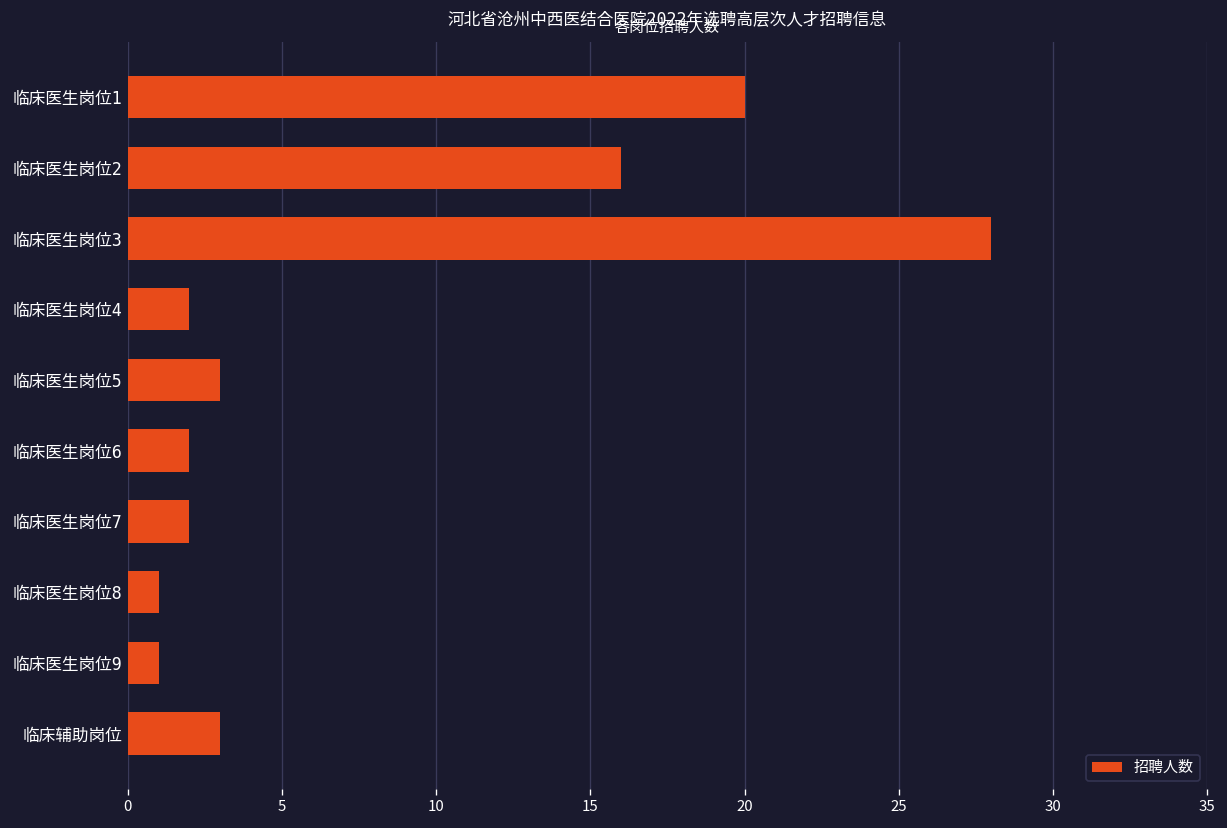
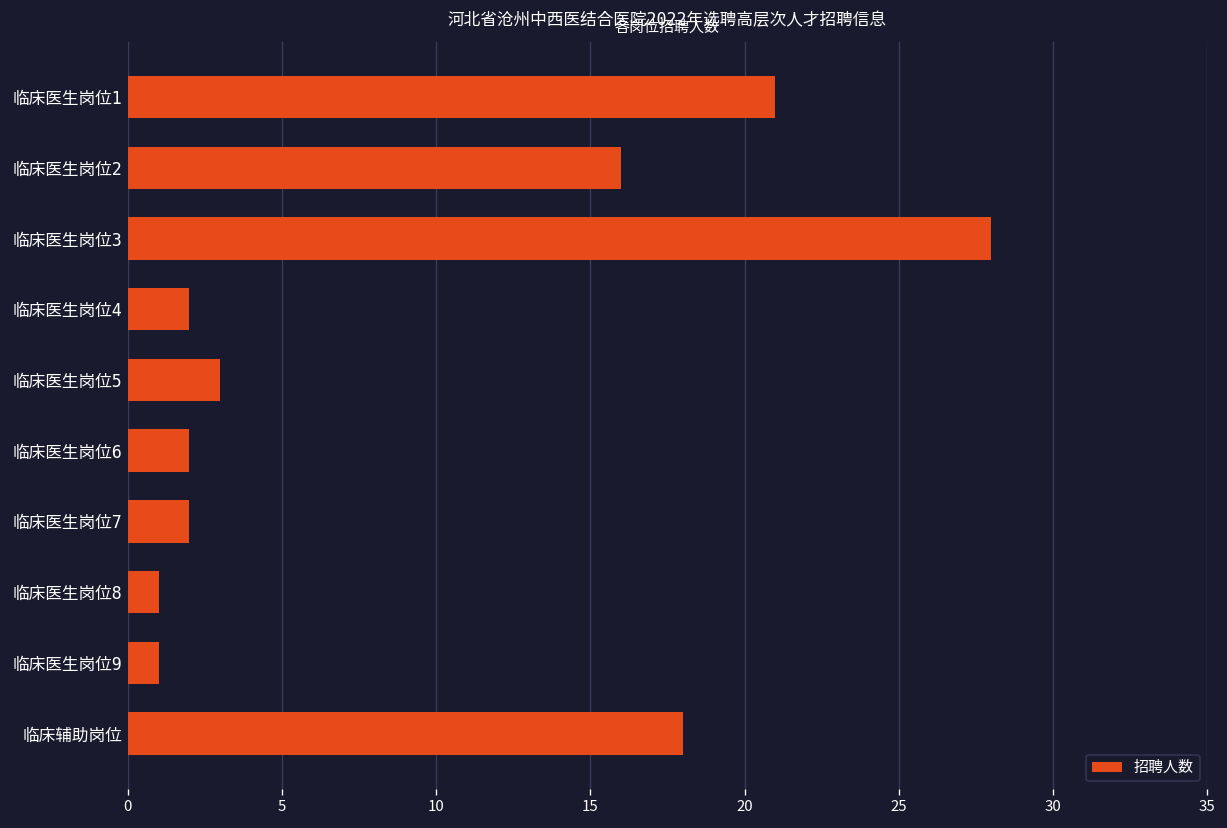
  {
-   "临床医生岗位1": 20,
+   "临床医生岗位1": 21,
    "临床医生岗位2": 16,
    "临床医生岗位3": 28,
    "临床医生岗位4": 2,
    "临床医生岗位5": 3,
    "临床医生岗位6": 2,
    "临床医生岗位7": 2,
    "临床医生岗位8": 1,
    "临床医生岗位9": 1,
-   "临床辅助岗位": 3
+   "临床辅助岗位": 18
  }
